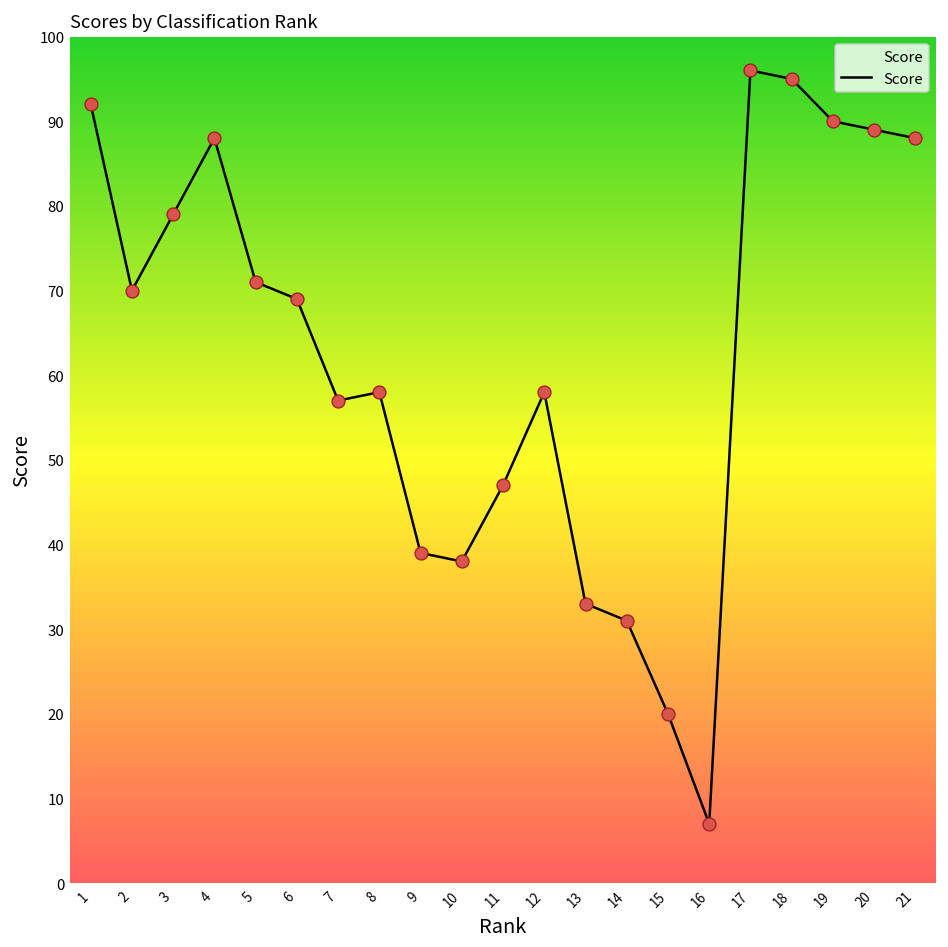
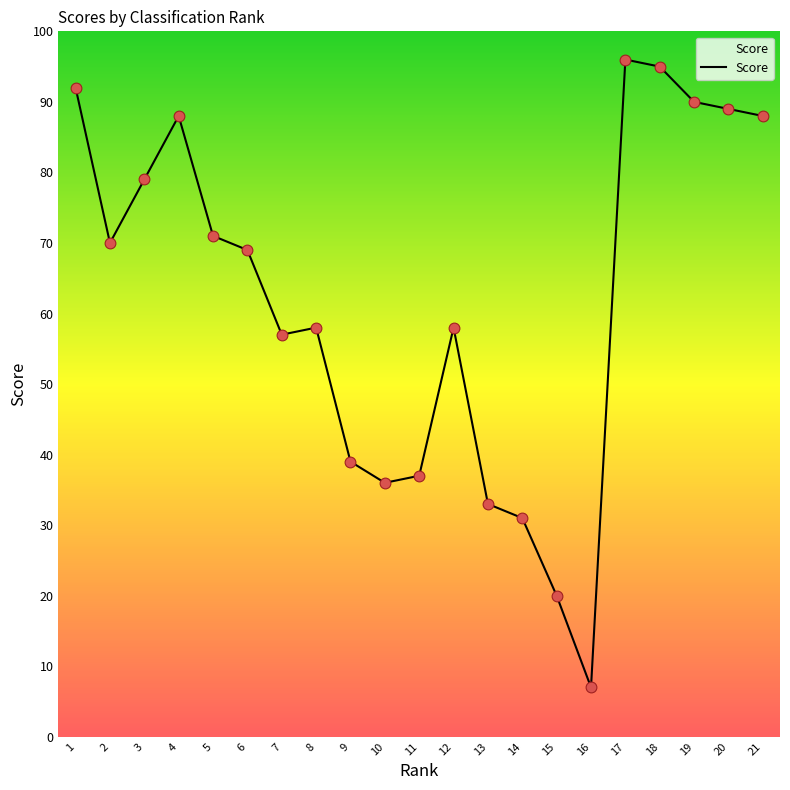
  {
    "1": 92,
    "2": 70,
    "3": 79,
    "4": 88,
    "5": 71,
    "6": 69,
    "7": 57,
    "8": 58,
    "9": 39,
-   "10": 38,
-   "11": 47,
+   "10": 36,
+   "11": 37,
    "12": 58,
    "13": 33,
    "14": 31,
    "15": 20,
    "16": 7,
    "17": 96,
    "18": 95,
    "19": 90,
    "20": 89,
    "21": 88
  }
